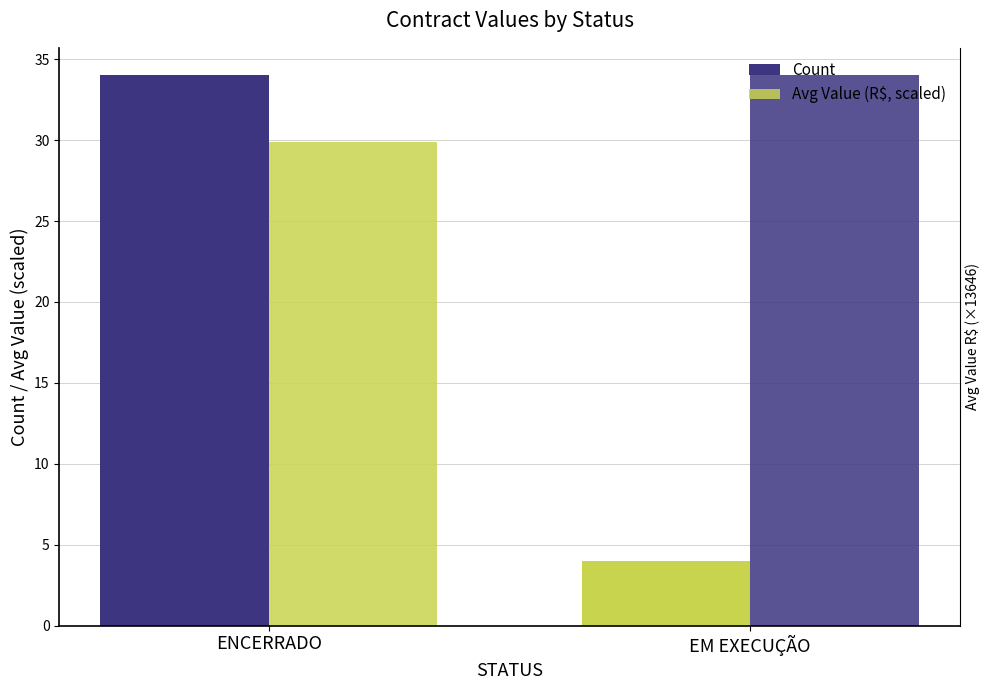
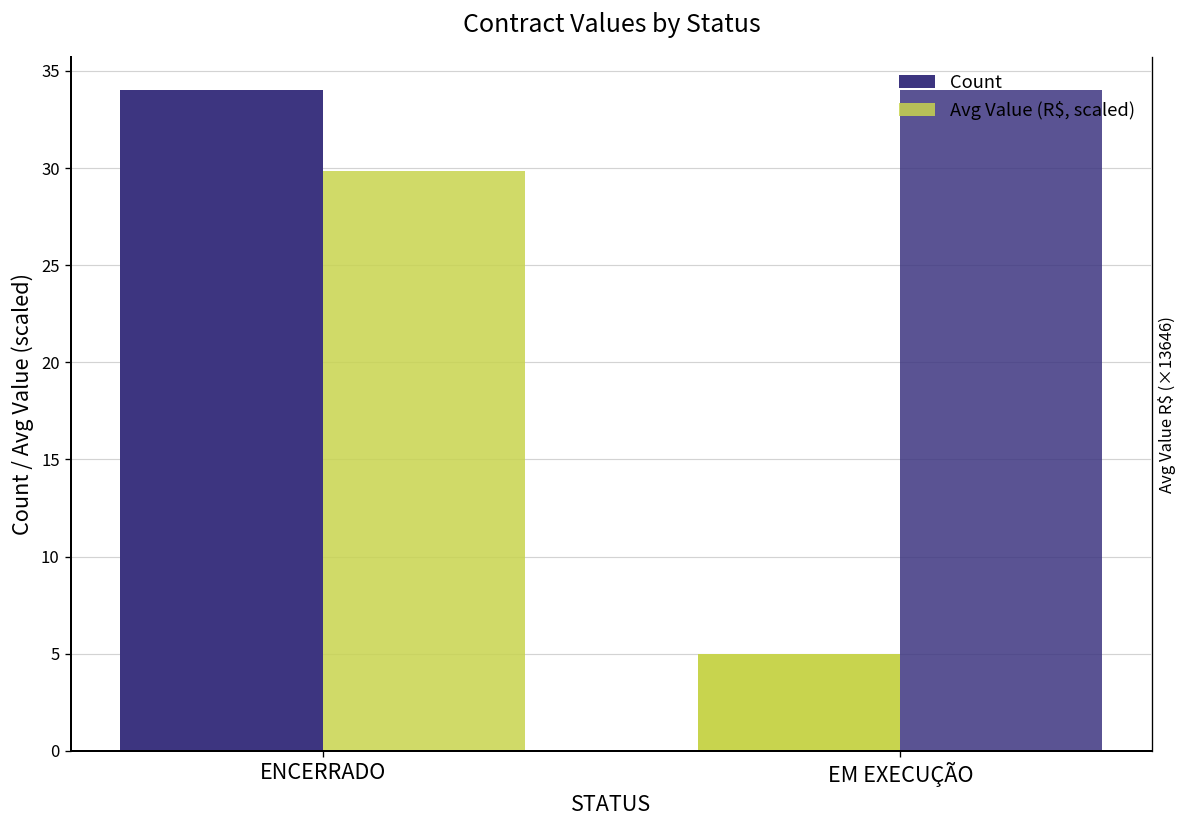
  {
    "Count": {
      "ENCERRADO": 34,
-     "EM EXECUÇÃO": 4
+     "EM EXECUÇÃO": 5
    },
    "Avg Value (R$, scaled)": {
      "ENCERRADO": 30,
      "EM EXECUÇÃO": 34
    }
  }
